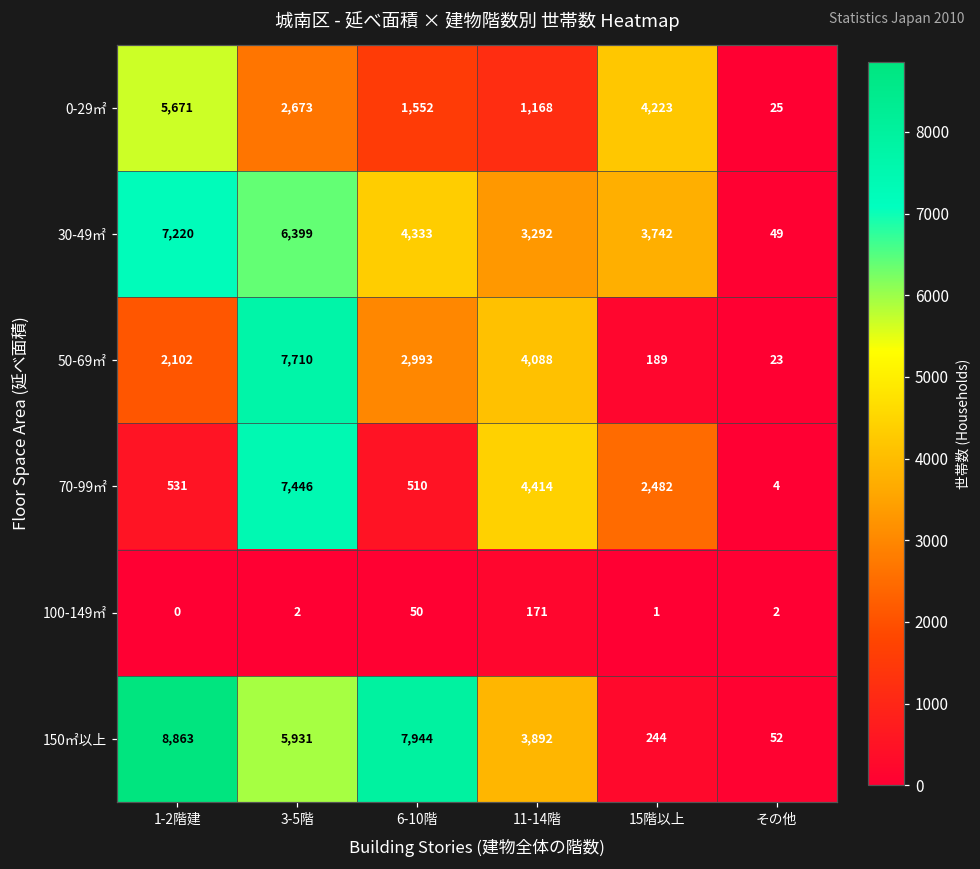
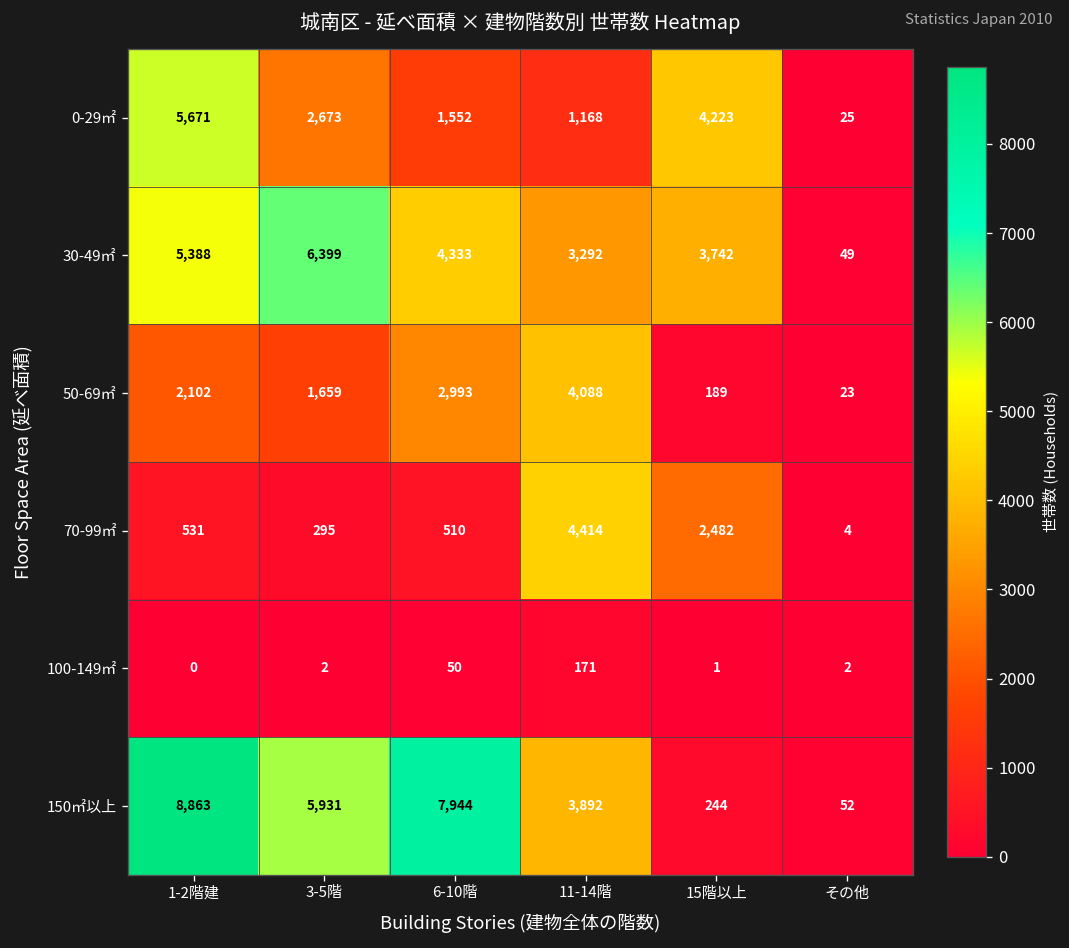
  {
    "0-29㎡": {
      "1-2階建": "5,671",
      "3-5階": "2,673",
      "6-10階": "1,552",
      "11-14階": "1,168",
      "15階以上": "4,223",
      "その他": "25"
    },
    "30-49㎡": {
-     "1-2階建": "7,220",
+     "1-2階建": "5,388",
      "3-5階": "6,399",
      "6-10階": "4,333",
      "11-14階": "3,292",
      "15階以上": "3,742",
      "その他": "49"
    },
    "50-69㎡": {
      "1-2階建": "2,102",
-     "3-5階": "7,710",
+     "3-5階": "1,659",
      "6-10階": "2,993",
      "11-14階": "4,088",
      "15階以上": "189",
      "その他": "23"
    },
    "70-99㎡": {
      "1-2階建": "531",
-     "3-5階": "7,446",
+     "3-5階": "295",
      "6-10階": "510",
      "11-14階": "4,414",
      "15階以上": "2,482",
      "その他": "4"
    },
    "100-149㎡": {
      "1-2階建": "0",
      "3-5階": "2",
      "6-10階": "50",
      "11-14階": "171",
      "15階以上": "1",
      "その他": "2"
    },
    "150㎡以上": {
      "1-2階建": "8,863",
      "3-5階": "5,931",
      "6-10階": "7,944",
      "11-14階": "3,892",
      "15階以上": "244",
      "その他": "52"
    }
  }
